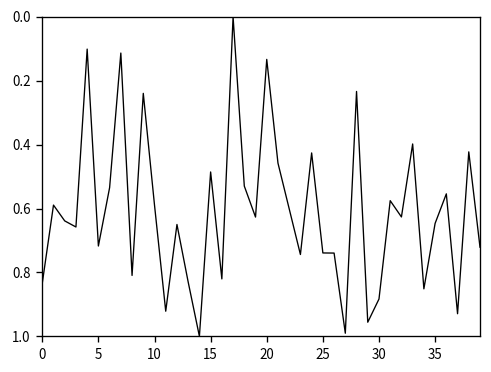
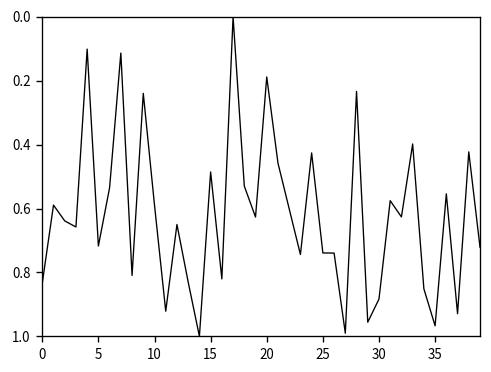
  {
    "0": 0.83,
    "5": 0.72,
    "10": 0.59,
    "15": 0.49,
-   "20": 0.13,
+   "20": 0.19,
    "25": 0.74,
    "30": 0.88,
-   "35": 0.65
+   "35": 0.97
  }
